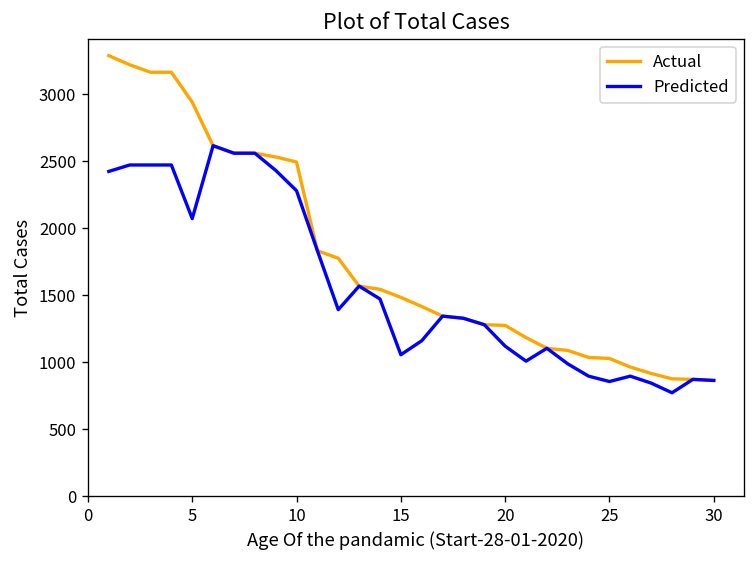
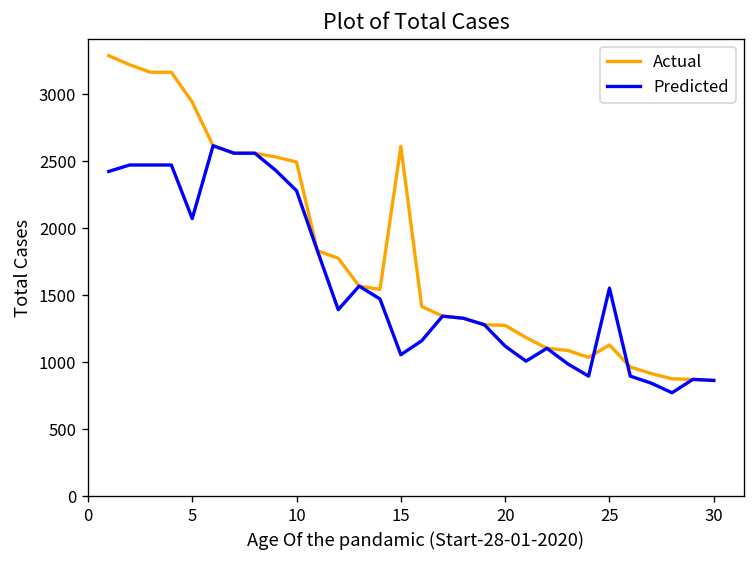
  {
    "Actual": {
      "5": 2940,
      "10": 2490,
-     "15": 1480,
+     "15": 2610,
      "20": 1280,
-     "25": 1030
+     "25": 1130
    },
    "Predicted": {
      "5": 2070,
      "10": 2280,
      "15": 1060,
      "20": 1120,
-     "25": 860
+     "25": 1550
    }
  }
